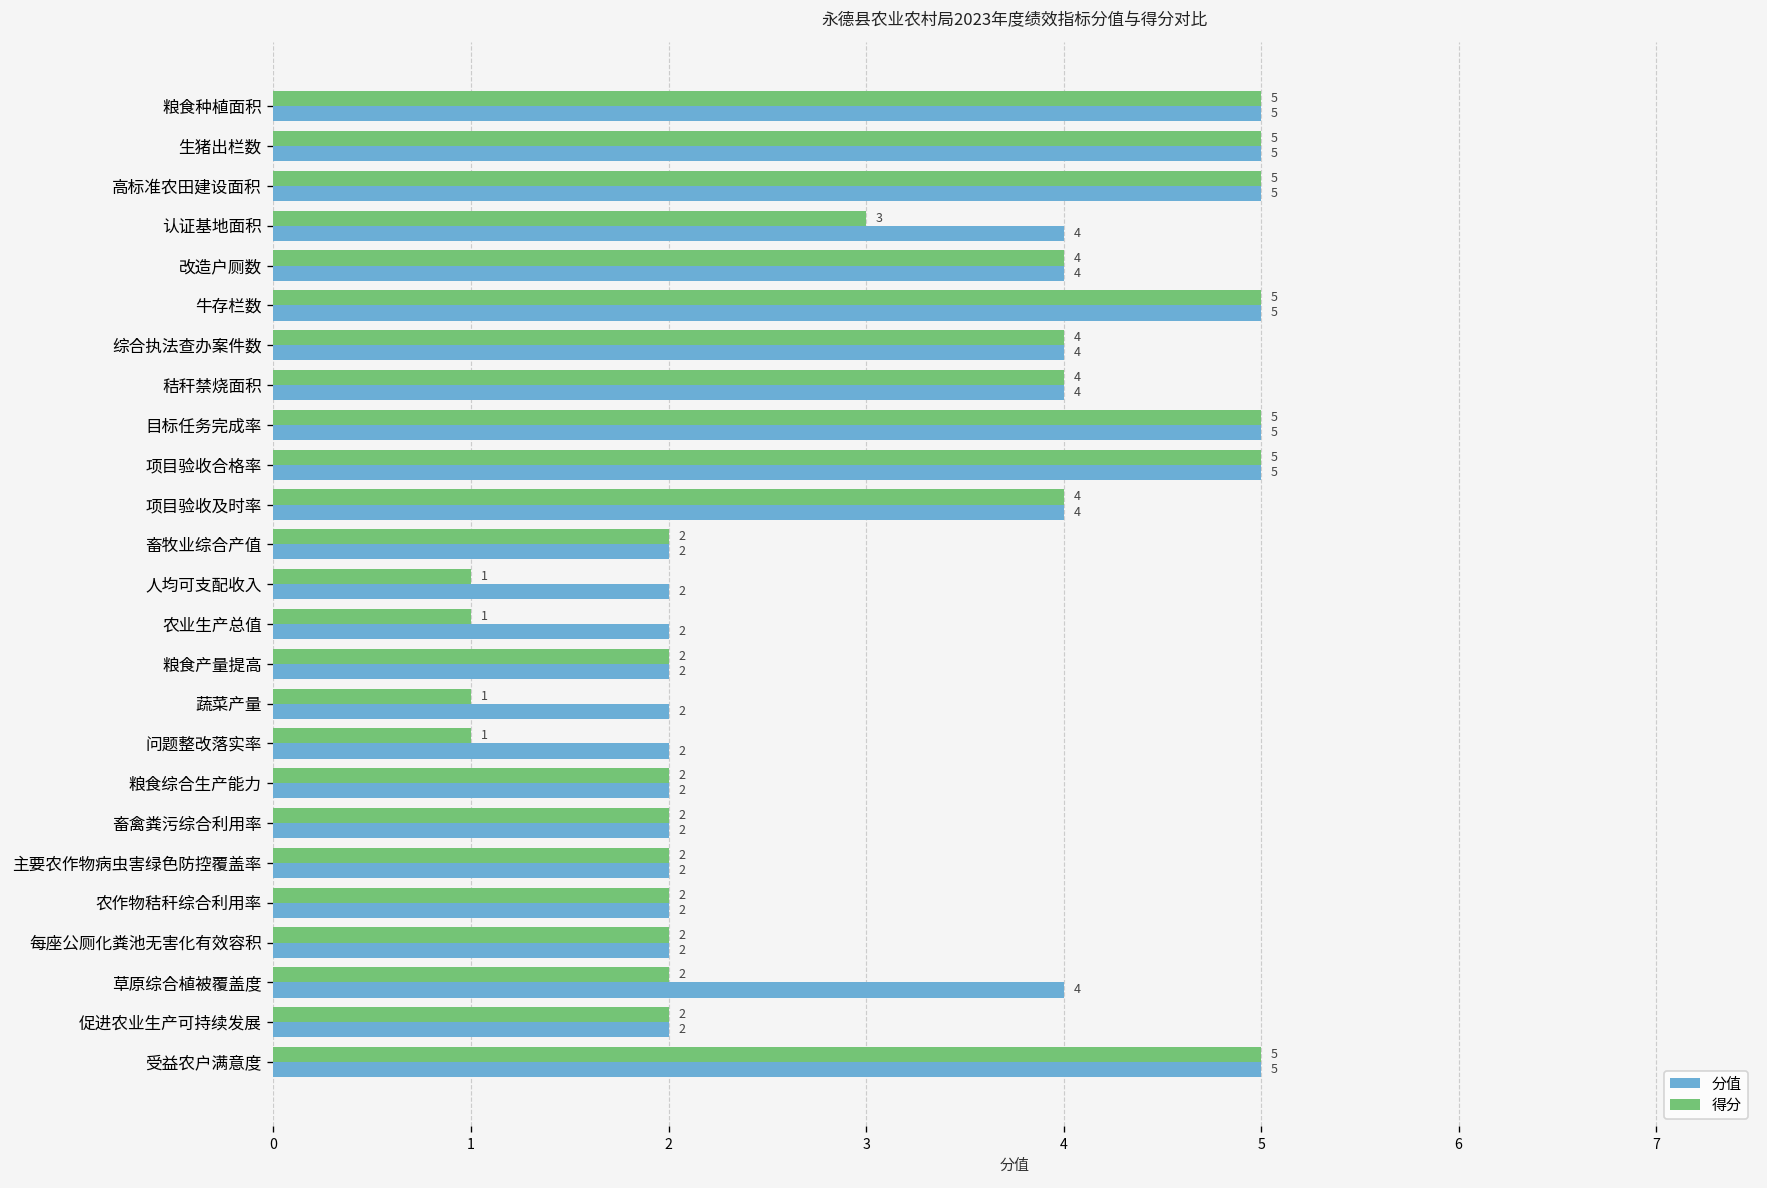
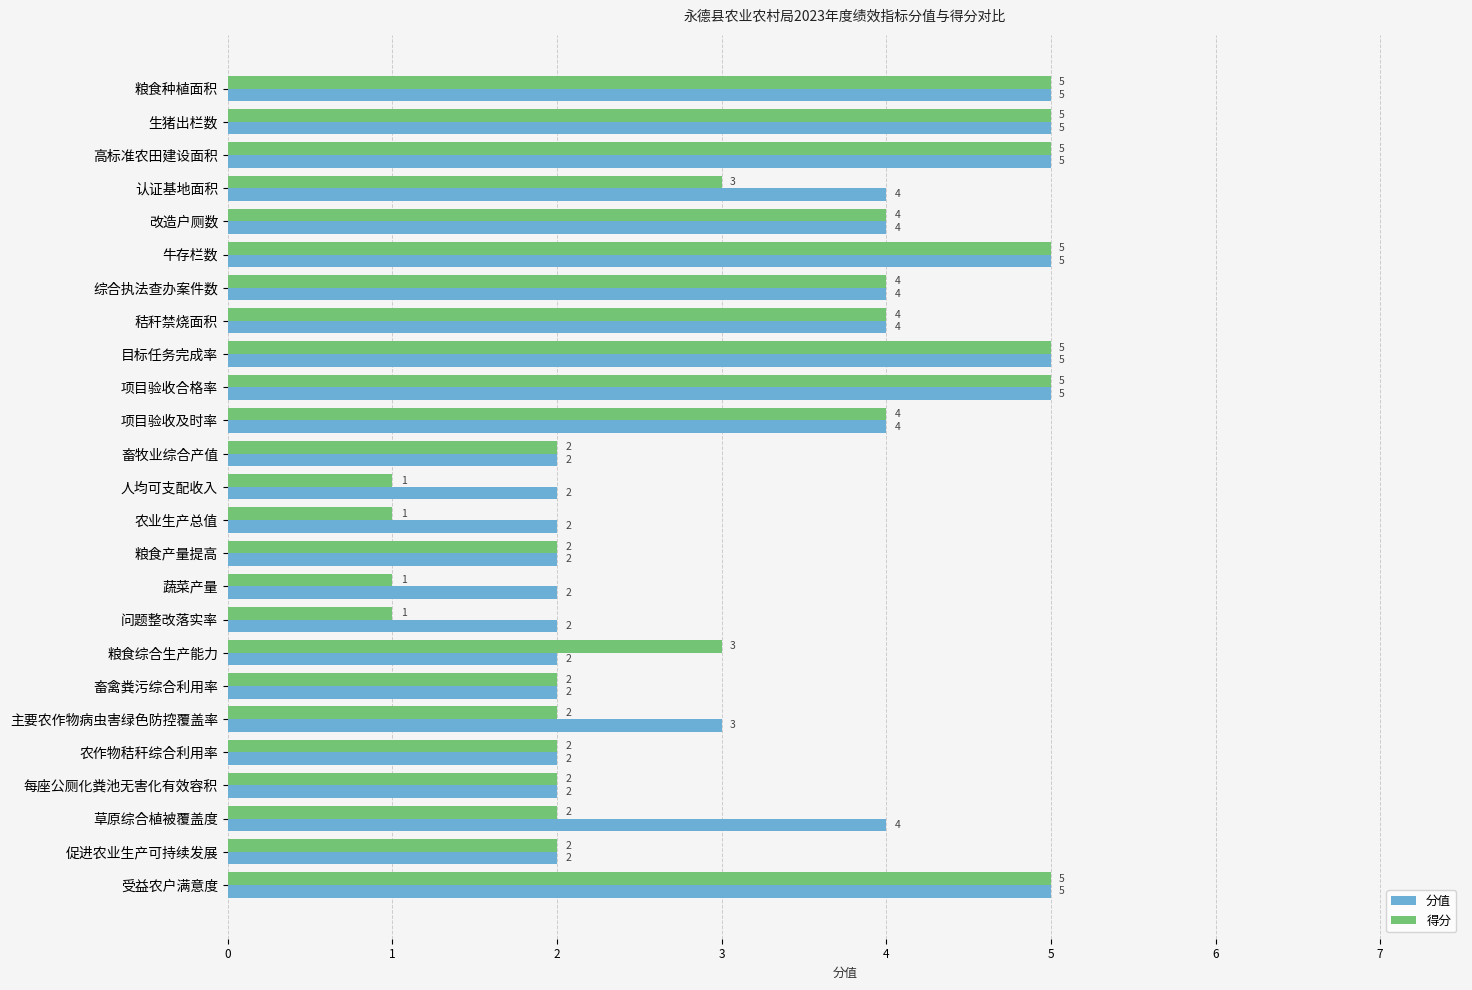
  {
    "分值": {
      "粮食种植面积": 5,
      "生猪出栏数": 5,
      "高标准农田建设面积": 5,
      "认证基地面积": 4,
      "改造户厕数": 4,
      "牛存栏数": 5,
      "综合执法查办案件数": 4,
      "秸秆禁烧面积": 4,
      "目标任务完成率": 5,
      "项目验收合格率": 5,
      "项目验收及时率": 4,
      "畜牧业综合产值": 2,
      "人均可支配收入": 2,
      "农业生产总值": 2,
      "粮食产量提高": 2,
      "蔬菜产量": 2,
      "问题整改落实率": 2,
      "粮食综合生产能力": 2,
      "畜禽粪污综合利用率": 2,
-     "主要农作物病虫害绿色防控覆盖率": 2,
+     "主要农作物病虫害绿色防控覆盖率": 3,
      "农作物秸秆综合利用率": 2,
      "每座公厕化粪池无害化有效容积": 2,
      "草原综合植被覆盖度": 4,
      "促进农业生产可持续发展": 2,
      "受益农户满意度": 5
    },
    "得分": {
      "粮食种植面积": 5,
      "生猪出栏数": 5,
      "高标准农田建设面积": 5,
      "认证基地面积": 3,
      "改造户厕数": 4,
      "牛存栏数": 5,
      "综合执法查办案件数": 4,
      "秸秆禁烧面积": 4,
      "目标任务完成率": 5,
      "项目验收合格率": 5,
      "项目验收及时率": 4,
      "畜牧业综合产值": 2,
      "人均可支配收入": 1,
      "农业生产总值": 1,
      "粮食产量提高": 2,
      "蔬菜产量": 1,
      "问题整改落实率": 1,
-     "粮食综合生产能力": 2,
+     "粮食综合生产能力": 3,
      "畜禽粪污综合利用率": 2,
      "主要农作物病虫害绿色防控覆盖率": 2,
      "农作物秸秆综合利用率": 2,
      "每座公厕化粪池无害化有效容积": 2,
      "草原综合植被覆盖度": 2,
      "促进农业生产可持续发展": 2,
      "受益农户满意度": 5
    }
  }
